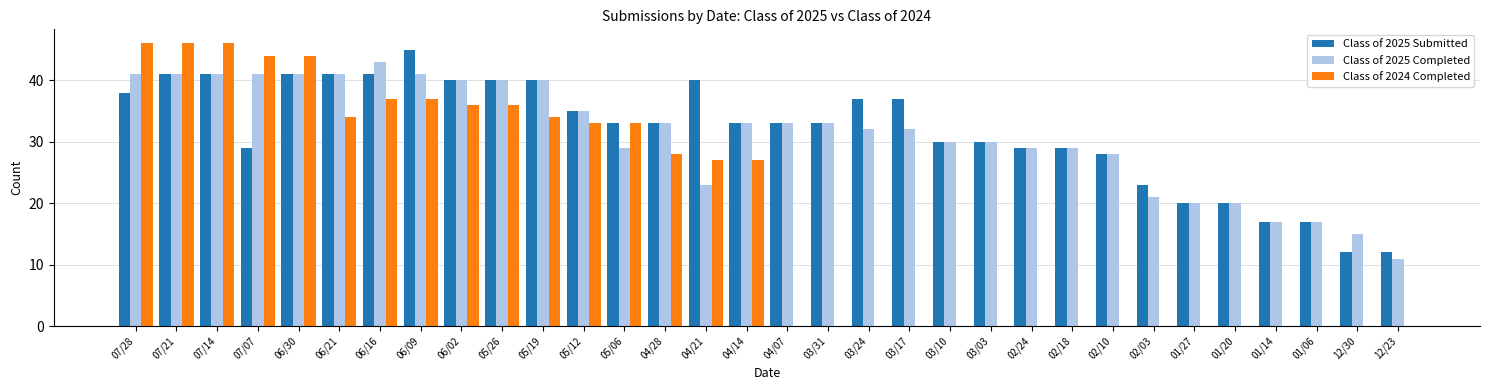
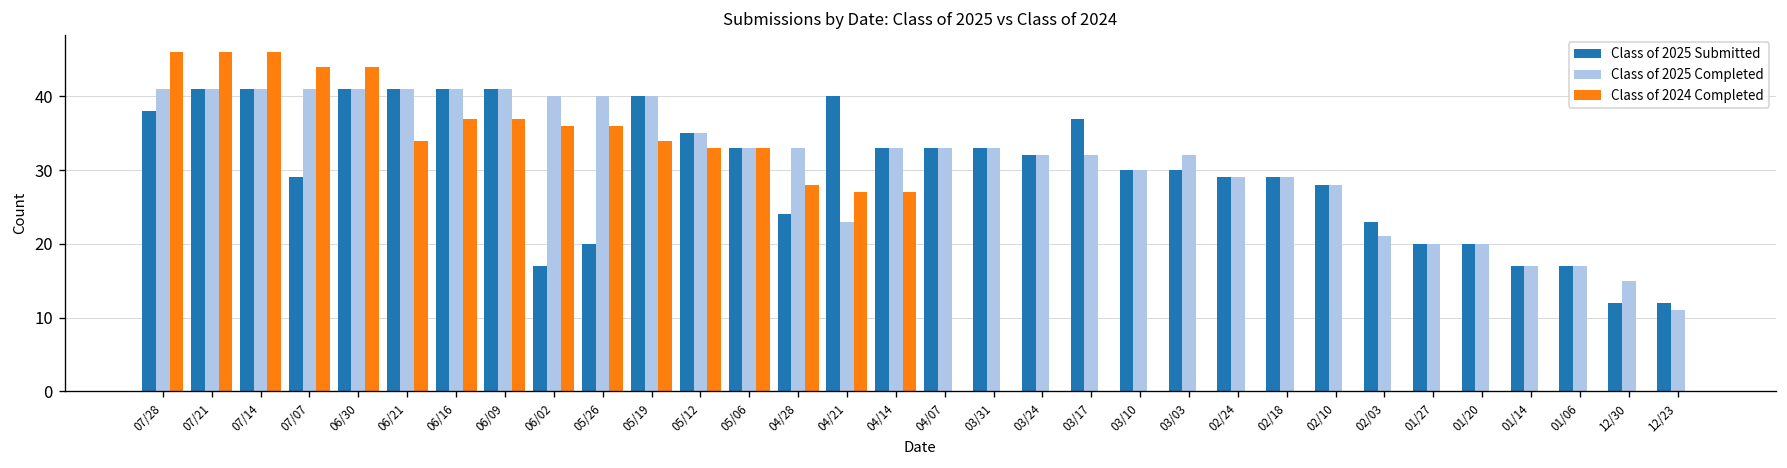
  {
    "Class of 2025 Submitted": {
      "07/28": 38,
      "07/21": 41,
      "07/14": 41,
      "07/07": 29,
      "06/30": 41,
      "06/21": 41,
      "06/16": 41,
-     "06/09": 45,
-     "06/02": 40,
-     "05/26": 40,
+     "06/09": 41,
+     "06/02": 17,
+     "05/26": 20,
      "05/19": 40,
      "05/12": 35,
      "05/06": 33,
-     "04/28": 33,
+     "04/28": 24,
      "04/21": 40,
      "04/14": 33,
      "04/07": 33,
      "03/31": 33,
-     "03/24": 37,
+     "03/24": 32,
      "03/17": 37,
      "03/10": 30,
      "03/03": 30,
      "02/24": 29,
      "02/18": 29,
      "02/10": 28,
      "02/03": 23,
      "01/27": 20,
      "01/20": 20,
      "01/14": 17,
      "01/06": 17,
      "12/30": 12,
      "12/23": 12
    },
    "Class of 2025 Completed": {
      "07/28": 41,
      "07/21": 41,
      "07/14": 41,
      "07/07": 41,
      "06/30": 41,
      "06/21": 41,
-     "06/16": 43,
+     "06/16": 41,
      "06/09": 41,
      "06/02": 40,
      "05/26": 40,
      "05/19": 40,
      "05/12": 35,
-     "05/06": 29,
+     "05/06": 33,
      "04/28": 33,
      "04/21": 23,
      "04/14": 33,
      "04/07": 33,
      "03/31": 33,
      "03/24": 32,
      "03/17": 32,
      "03/10": 30,
-     "03/03": 30,
+     "03/03": 32,
      "02/24": 29,
      "02/18": 29,
      "02/10": 28,
      "02/03": 21,
      "01/27": 20,
      "01/20": 20,
      "01/14": 17,
      "01/06": 17,
      "12/30": 15,
      "12/23": 11
    },
    "Class of 2024 Completed": {
      "07/28": 46,
      "07/21": 46,
      "07/14": 46,
      "07/07": 44,
      "06/30": 44,
      "06/21": 34,
      "06/16": 37,
      "06/09": 37,
      "06/02": 36,
      "05/26": 36,
      "05/19": 34,
      "05/12": 33,
      "05/06": 33,
      "04/28": 28,
      "04/21": 27,
      "04/14": 27,
      "04/07": 0,
      "03/31": 0,
      "03/24": 0,
      "03/17": 0,
      "03/10": 0,
      "03/03": 0,
      "02/24": 0,
      "02/18": 0,
      "02/10": 0,
      "02/03": 0,
      "01/27": 0,
      "01/20": 0,
      "01/14": 0,
      "01/06": 0,
      "12/30": 0,
      "12/23": 0
    }
  }
